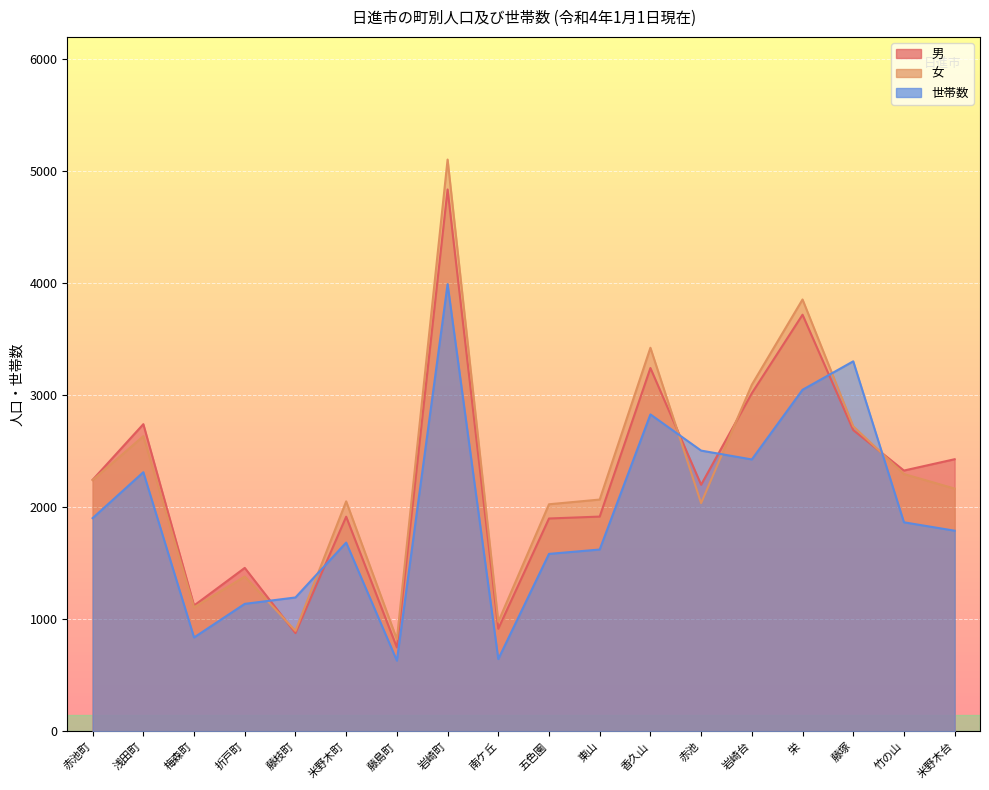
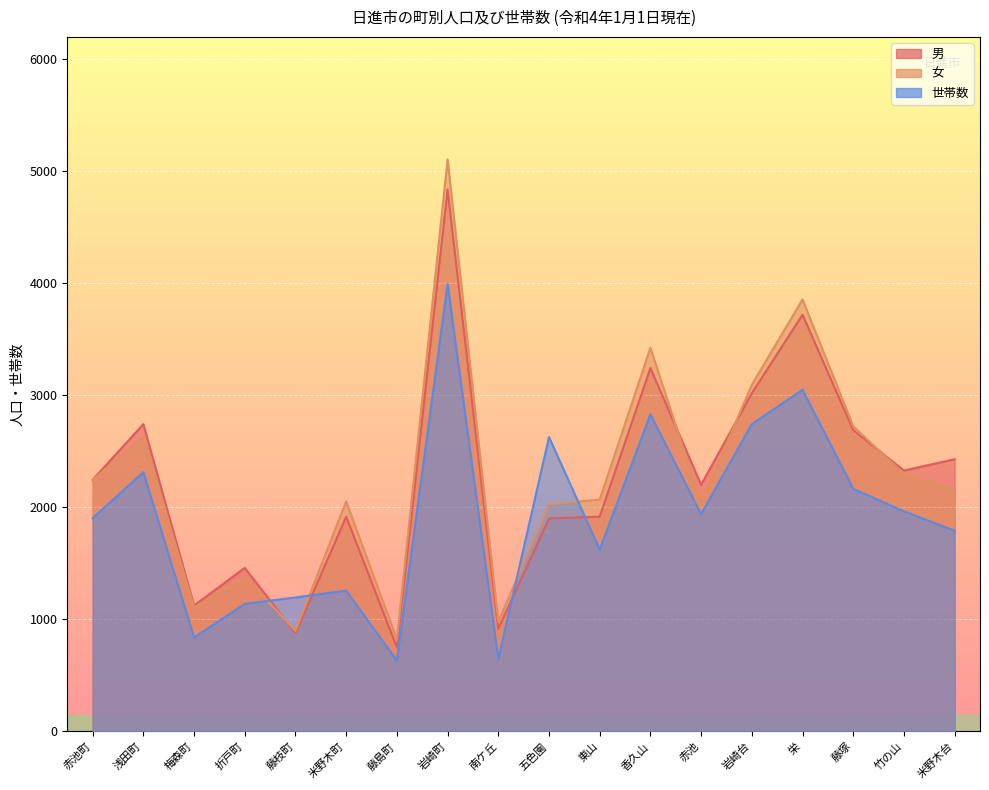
  {
    "世帯数": {
      "赤池町": 1900,
      "浅田町": 2310,
      "梅森町": 840,
      "折戸町": 1140,
      "藤枝町": 1200,
-     "米野木町": 1690,
+     "米野木町": 1260,
      "藤島町": 630,
      "岩崎町": 3990,
      "南ケ丘": 650,
-     "五色園": 1590,
+     "五色園": 2630,
      "東山": 1620,
      "香久山": 2830,
-     "赤池": 2510,
-     "岩崎台": 2430,
+     "赤池": 1940,
+     "岩崎台": 2740,
      "栄": 3050,
-     "藤塚": 3300,
-     "竹の山": 1870,
+     "藤塚": 2170,
+     "竹の山": 1970,
      "米野木台": 1790
    }
  }
